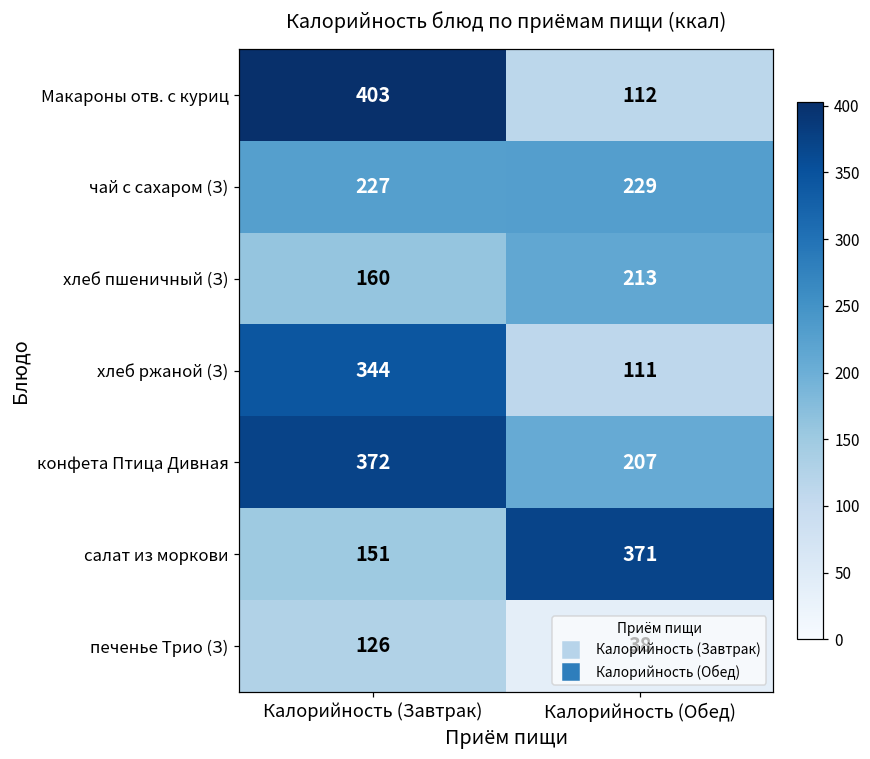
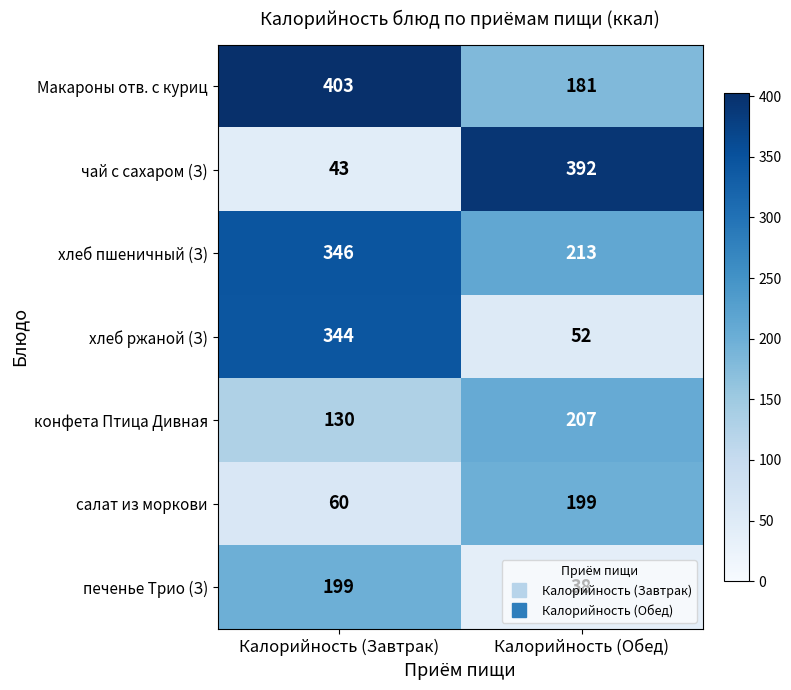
  {
    "Макароны отв. с куриц": {
      "Калорийность (Завтрак)": 403,
-     "Калорийность (Обед)": 112
+     "Калорийность (Обед)": 181
    },
    "чай с сахаром (З)": {
-     "Калорийность (Завтрак)": 227,
-     "Калорийность (Обед)": 229
+     "Калорийность (Завтрак)": 43,
+     "Калорийность (Обед)": 392
    },
    "хлеб пшеничный (З)": {
-     "Калорийность (Завтрак)": 160,
+     "Калорийность (Завтрак)": 346,
      "Калорийность (Обед)": 213
    },
    "хлеб ржаной (З)": {
      "Калорийность (Завтрак)": 344,
-     "Калорийность (Обед)": 111
+     "Калорийность (Обед)": 52
    },
    "конфета Птица Дивная": {
-     "Калорийность (Завтрак)": 372,
+     "Калорийность (Завтрак)": 130,
      "Калорийность (Обед)": 207
    },
    "салат из моркови": {
-     "Калорийность (Завтрак)": 151,
-     "Калорийность (Обед)": 371
+     "Калорийность (Завтрак)": 60,
+     "Калорийность (Обед)": 199
    },
    "печенье Трио (З)": {
-     "Калорийность (Завтрак)": 126
+     "Калорийность (Завтрак)": 199
    }
  }
